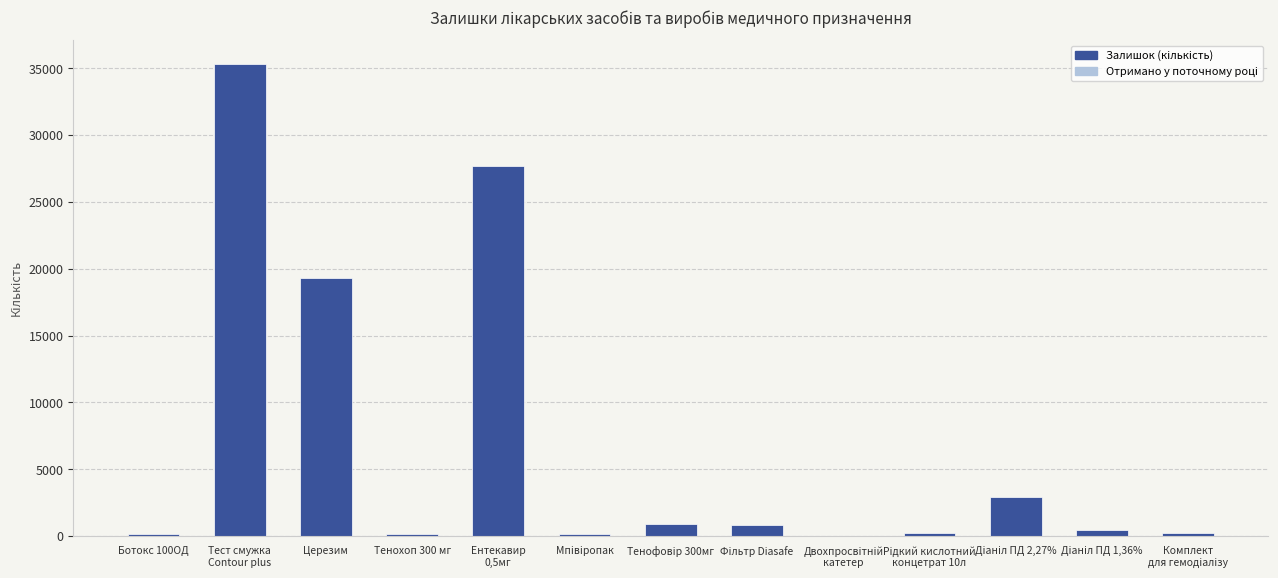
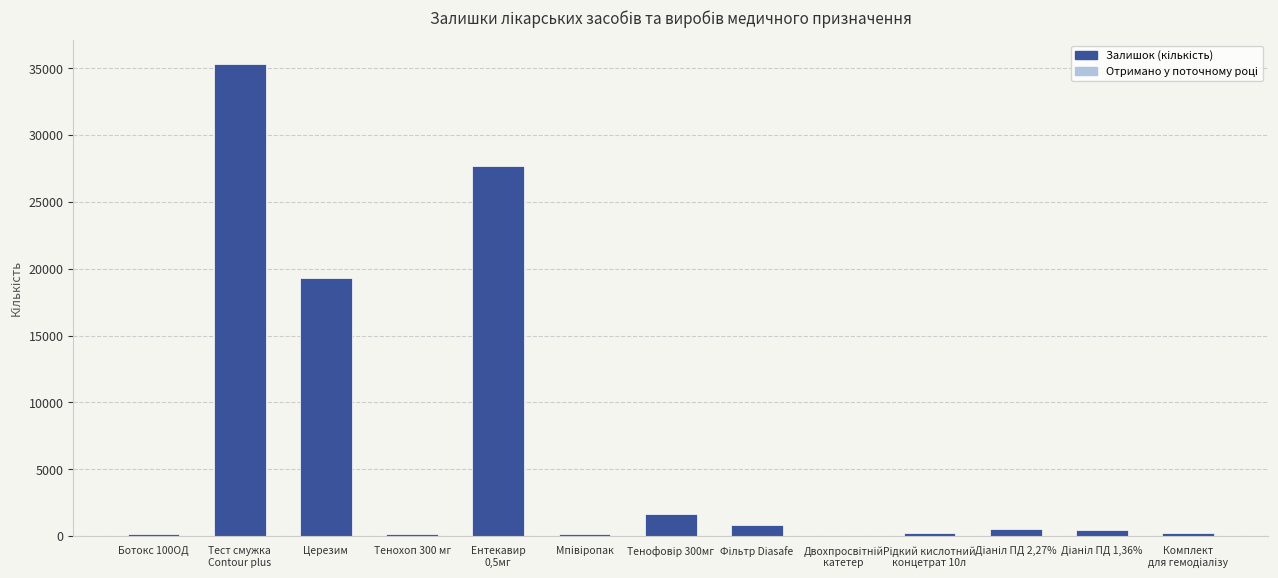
  {
    "Залишок (кількість)": {
      "Тест смужка Contour plus": 35400,
      "Церезим": 19300,
      "Ентекавир 0,5мг": 27700,
-     "Тенофовір 300мг": 900,
+     "Тенофовір 300мг": 1700,
      "Фільтр Diasafe": 800,
      "Рідкий кислотний концетрат 10л": 200,
-     "Діаніл ПД 2,27%": 3000,
+     "Діаніл ПД 2,27%": 500,
      "Діаніл ПД 1,36%": 500,
      "Комплект для гемодіалізу": 200
    },
    "Отримано у поточному році": {
      "Ботокс 100ОД": 0,
      "Тест смужка Contour plus": 0,
      "Церезим": 0,
      "Тенохоп 300 мг": 0,
      "Ентекавир 0,5мг": 0,
      "Мпівіропак": 0,
      "Тенофовір 300мг": 0,
      "Фільтр Diasafe": 0,
      "Двохпросвітній катетер": 0,
      "Рідкий кислотний концетрат 10л": 0,
      "Діаніл ПД 2,27%": 0,
      "Діаніл ПД 1,36%": 0,
      "Комплект для гемодіалізу": 0
    }
  }
